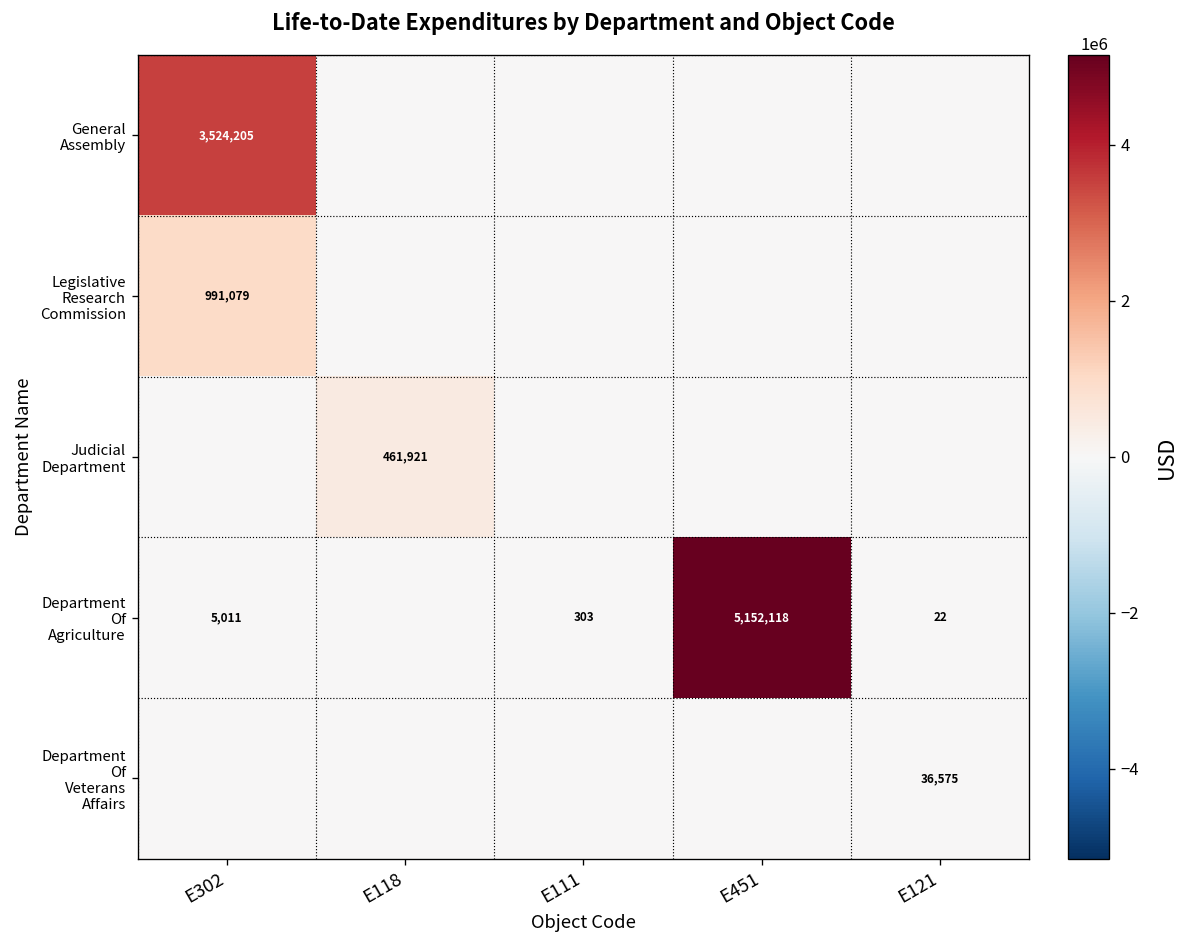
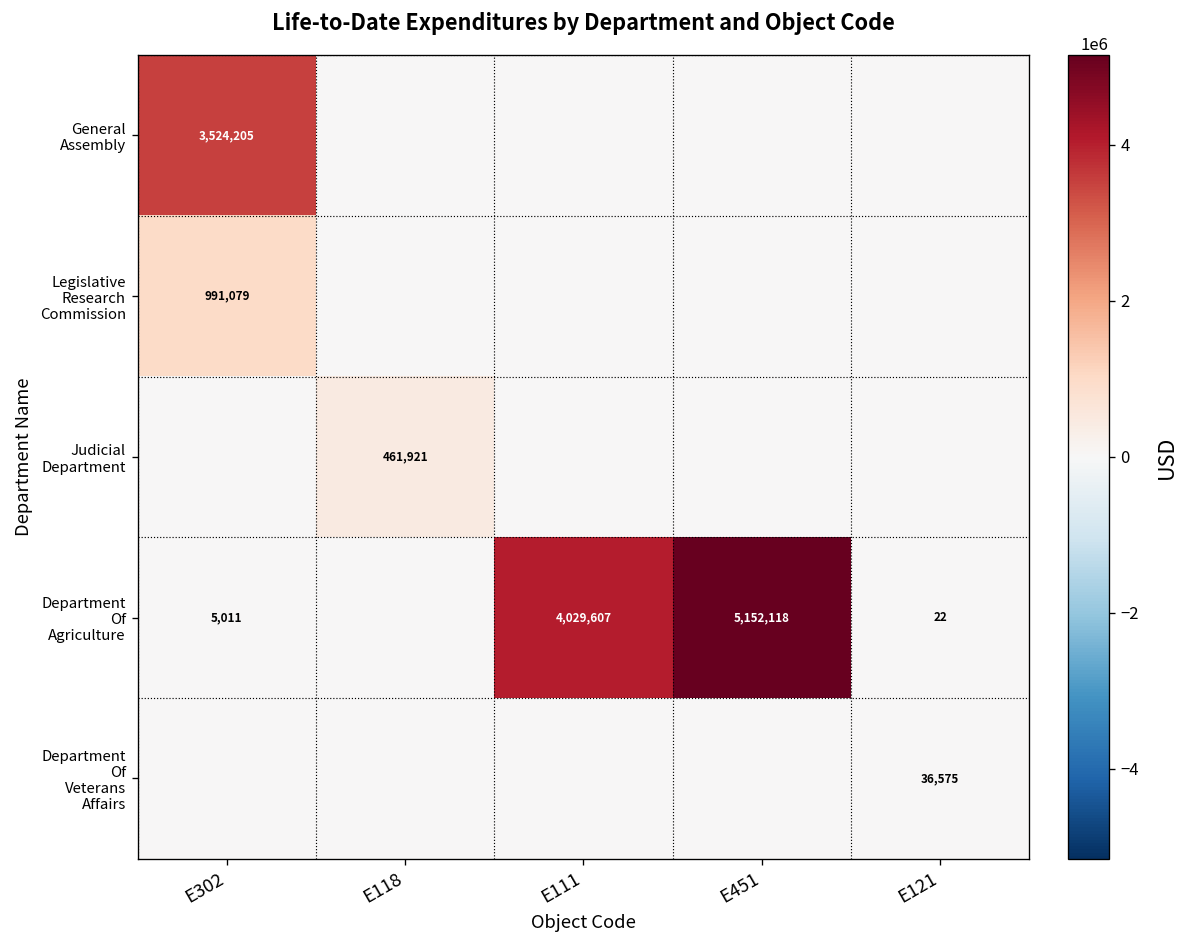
  {
    "General Assembly": {
      "E302": "3,524,205"
    },
    "Legislative Research Commission": {
      "E302": "991,079"
    },
    "Judicial Department": {
      "E118": "461,921"
    },
    "Department Of Agriculture": {
      "E302": "5,011",
-     "E111": "303",
+     "E111": "4,029,607",
      "E451": "5,152,118",
      "E121": "22"
    },
    "Department Of Veterans Affairs": {
      "E121": "36,575"
    }
  }
